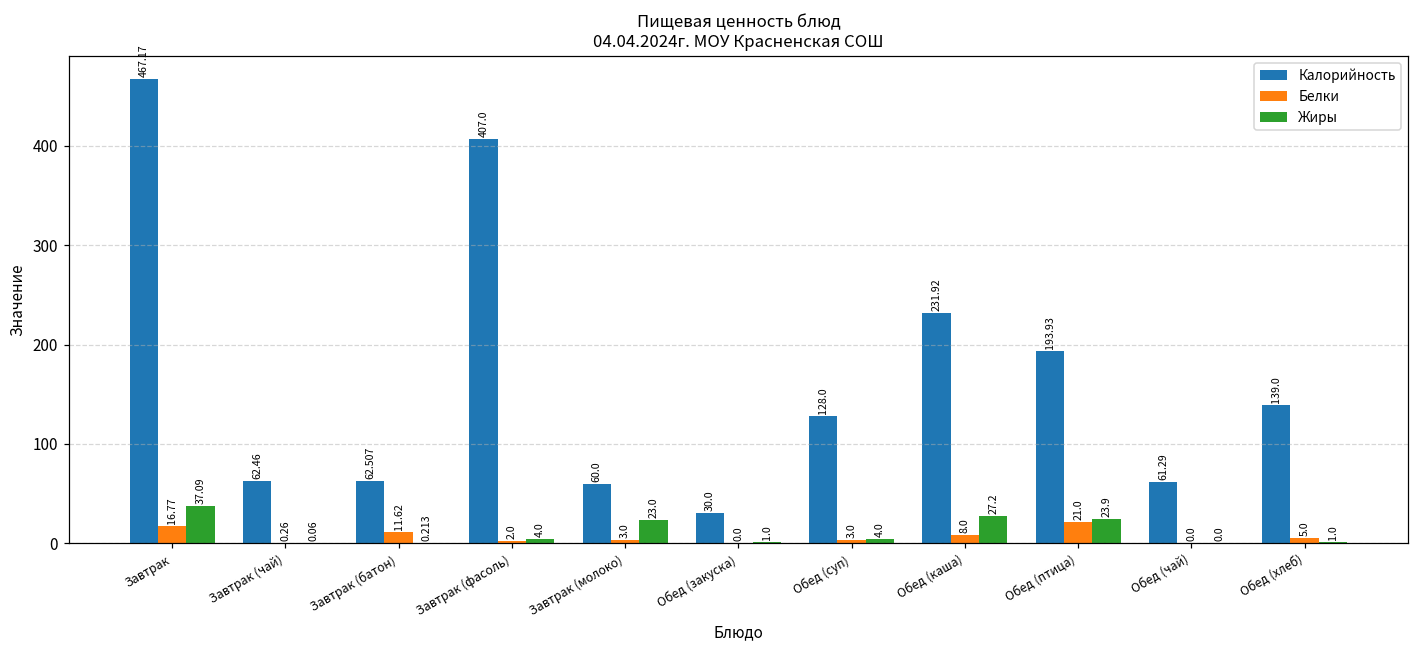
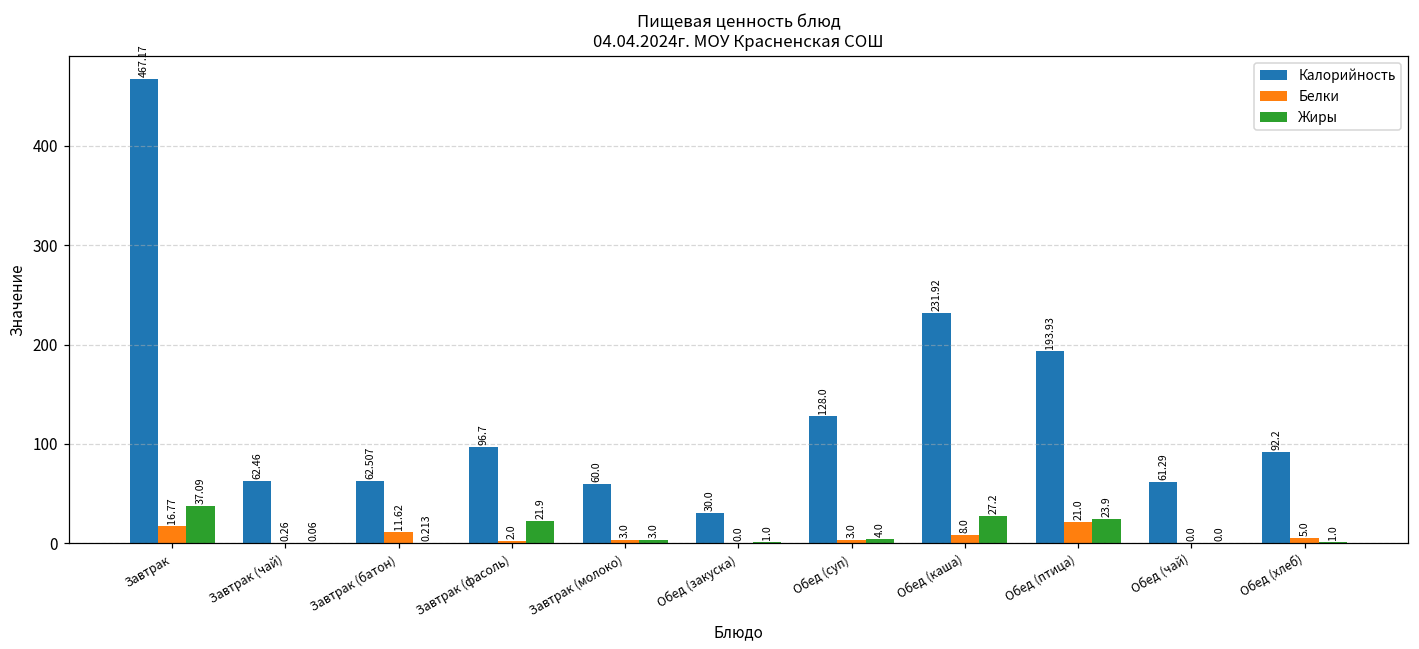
  {
    "Калорийность": {
      "Завтрак": 467.17,
      "Завтрак (чай)": 62.46,
      "Завтрак (батон)": 62.507,
-     "Завтрак (фасоль)": 407.0,
+     "Завтрак (фасоль)": 96.7,
      "Завтрак (молоко)": 60.0,
      "Обед (закуска)": 30.0,
      "Обед (суп)": 128.0,
      "Обед (каша)": 231.92,
      "Обед (птица)": 193.93,
      "Обед (чай)": 61.29,
-     "Обед (хлеб)": 139.0
+     "Обед (хлеб)": 92.2
    },
    "Белки": {
      "Завтрак": 16.77,
      "Завтрак (чай)": 0.26,
      "Завтрак (батон)": 11.62,
      "Завтрак (фасоль)": 2.0,
      "Завтрак (молоко)": 3.0,
      "Обед (закуска)": 0.0,
      "Обед (суп)": 3.0,
      "Обед (каша)": 8.0,
      "Обед (птица)": 21.0,
      "Обед (чай)": 0.0,
      "Обед (хлеб)": 5.0
    },
    "Жиры": {
      "Завтрак": 37.09,
      "Завтрак (чай)": 0.06,
      "Завтрак (батон)": 0.213,
-     "Завтрак (фасоль)": 4.0,
-     "Завтрак (молоко)": 23.0,
+     "Завтрак (фасоль)": 21.9,
+     "Завтрак (молоко)": 3.0,
      "Обед (закуска)": 1.0,
      "Обед (суп)": 4.0,
      "Обед (каша)": 27.2,
      "Обед (птица)": 23.9,
      "Обед (чай)": 0.0,
      "Обед (хлеб)": 1.0
    }
  }
